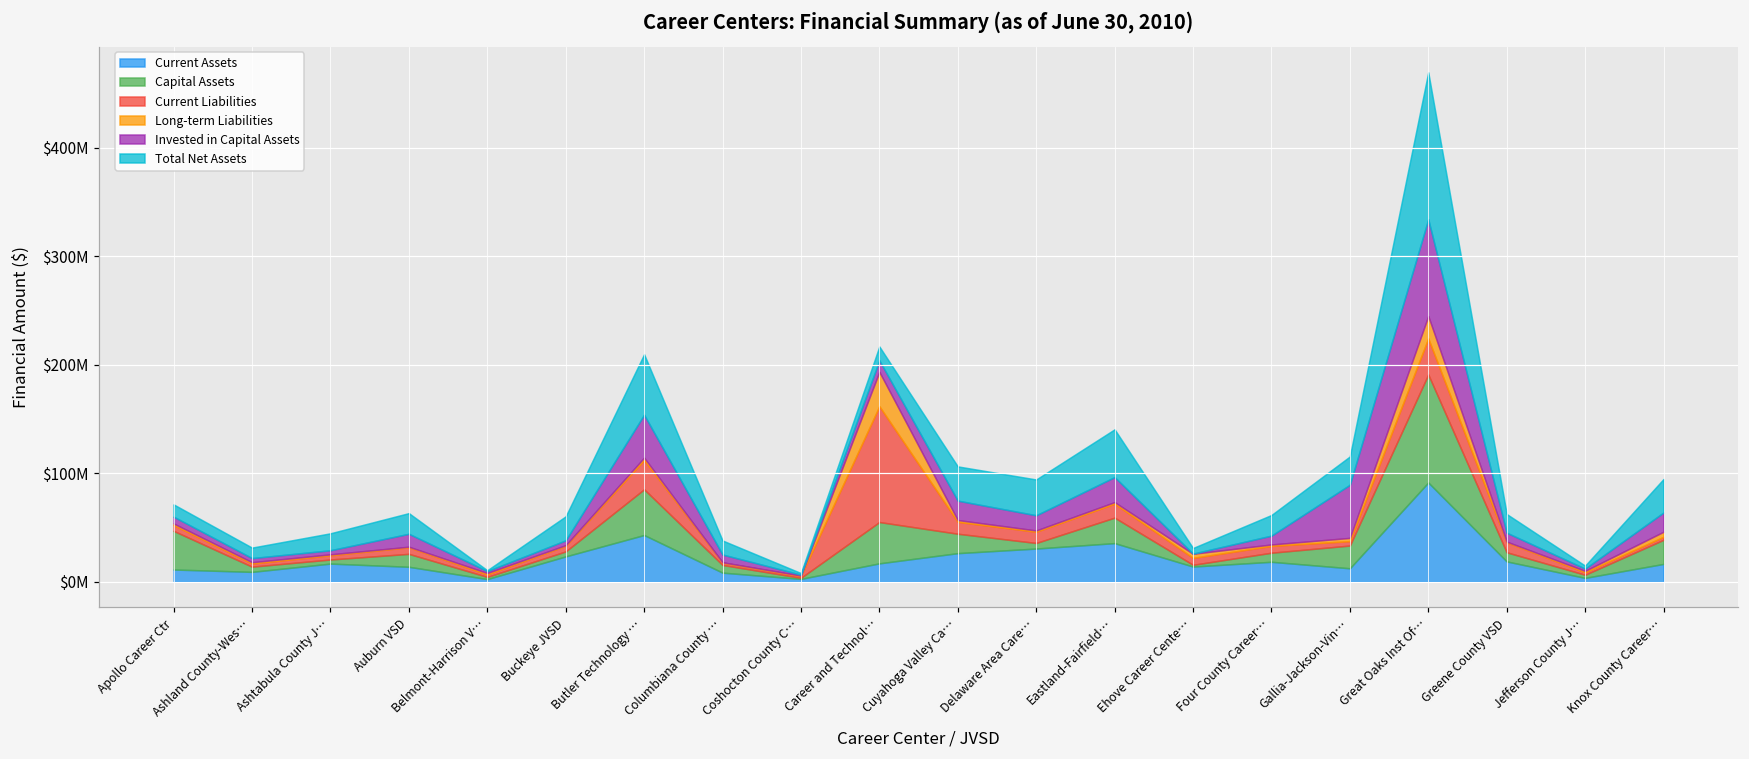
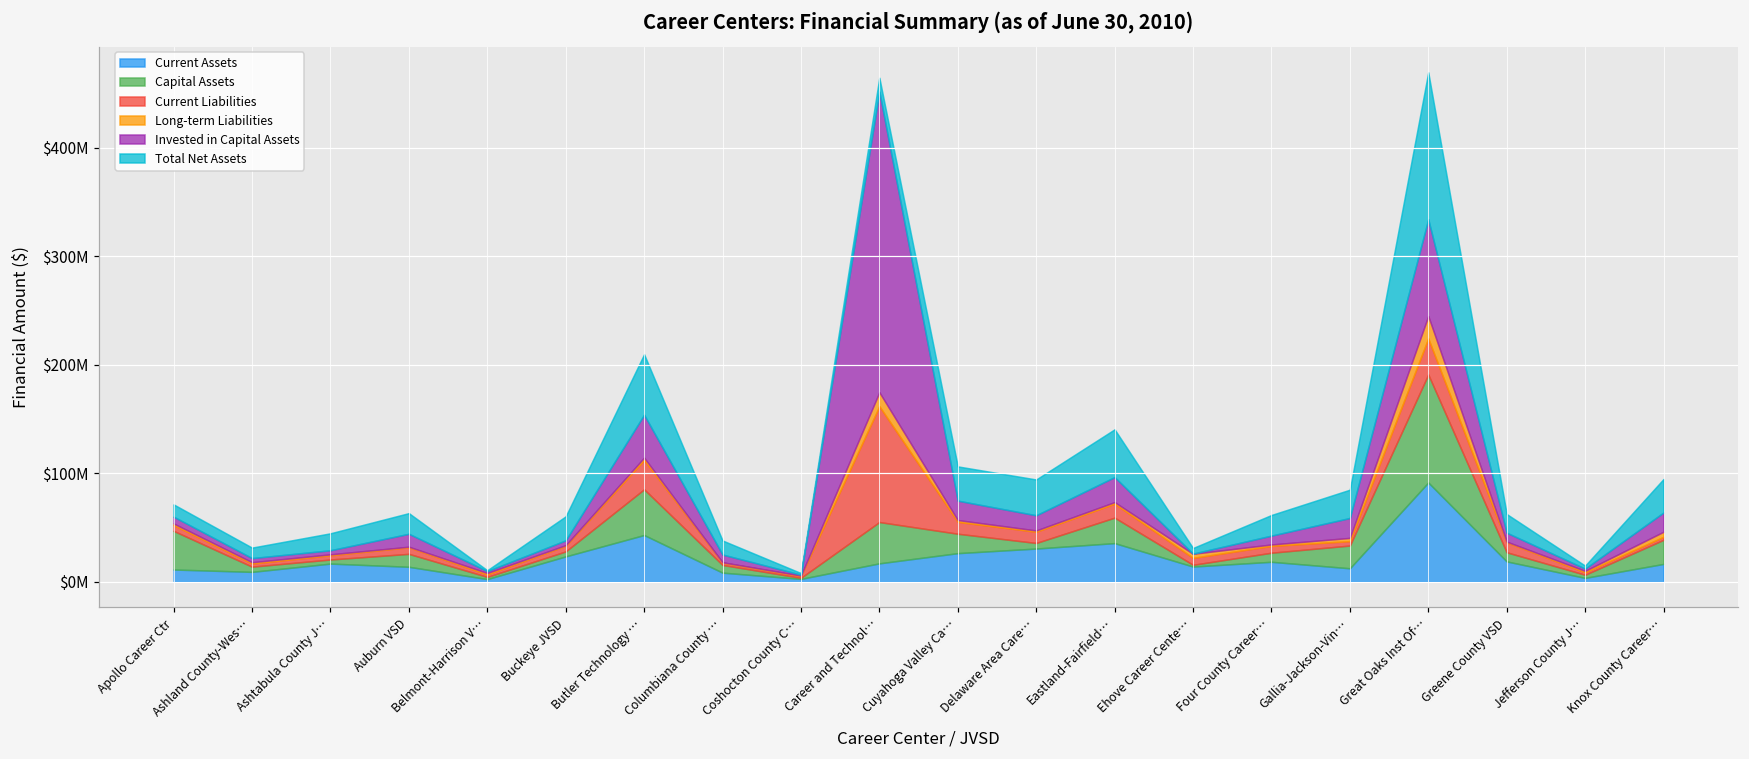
  {
    "Capital Assets": {
      "Apollo Career Ctr": "$40000000",
      "Ashland County-Wes…": "$0",
      "Ashtabula County J…": "$0",
      "Auburn VSD": "$10000000",
      "Buckeye JVSD": "$0",
      "Butler Technology …": "$40000000",
      "Career and Technol…": "$40000000",
      "Cuyahoga Valley Ca…": "$20000000",
      "Delaware Area Care…": "$10000000",
      "Eastland-Fairfield…": "$20000000",
      "Four County Career…": "$10000000",
      "Gallia-Jackson-Vin…": "$20000000",
      "Great Oaks Inst Of…": "$100000000",
      "Greene County VSD": "$10000000",
      "Knox County Career…": "$20000000"
    },
    "Current Liabilities": {
      "Career and Technol…": "$110000000",
      "Ehove Career Cente…": "$10000000",
      "Gallia-Jackson-Vin…": "$0",
      "Great Oaks Inst Of…": "$30000000",
      "Knox County Career…": "$0"
    },
    "Long-term Liabilities": {
-     "Career and Technol…": "$30000000",
+     "Career and Technol…": "$10000000",
      "Gallia-Jackson-Vin…": "$0",
      "Great Oaks Inst Of…": "$20000000",
      "Knox County Career…": "$0"
    },
    "Invested in Capital Assets": {
      "Apollo Career Ctr": "$10000000",
      "Ashland County-Wes…": "$0",
      "Ashtabula County J…": "$0",
      "Auburn VSD": "$10000000",
      "Buckeye JVSD": "$0",
      "Butler Technology …": "$40000000",
      "Columbiana County …": "$10000000",
-     "Career and Technol…": "$10000000",
+     "Career and Technol…": "$280000000",
      "Cuyahoga Valley Ca…": "$20000000",
      "Delaware Area Care…": "$10000000",
      "Eastland-Fairfield…": "$20000000",
      "Four County Career…": "$10000000",
-     "Gallia-Jackson-Vin…": "$50000000",
+     "Gallia-Jackson-Vin…": "$20000000",
      "Great Oaks Inst Of…": "$90000000",
      "Greene County VSD": "$10000000",
      "Knox County Career…": "$20000000"
    }
  }
